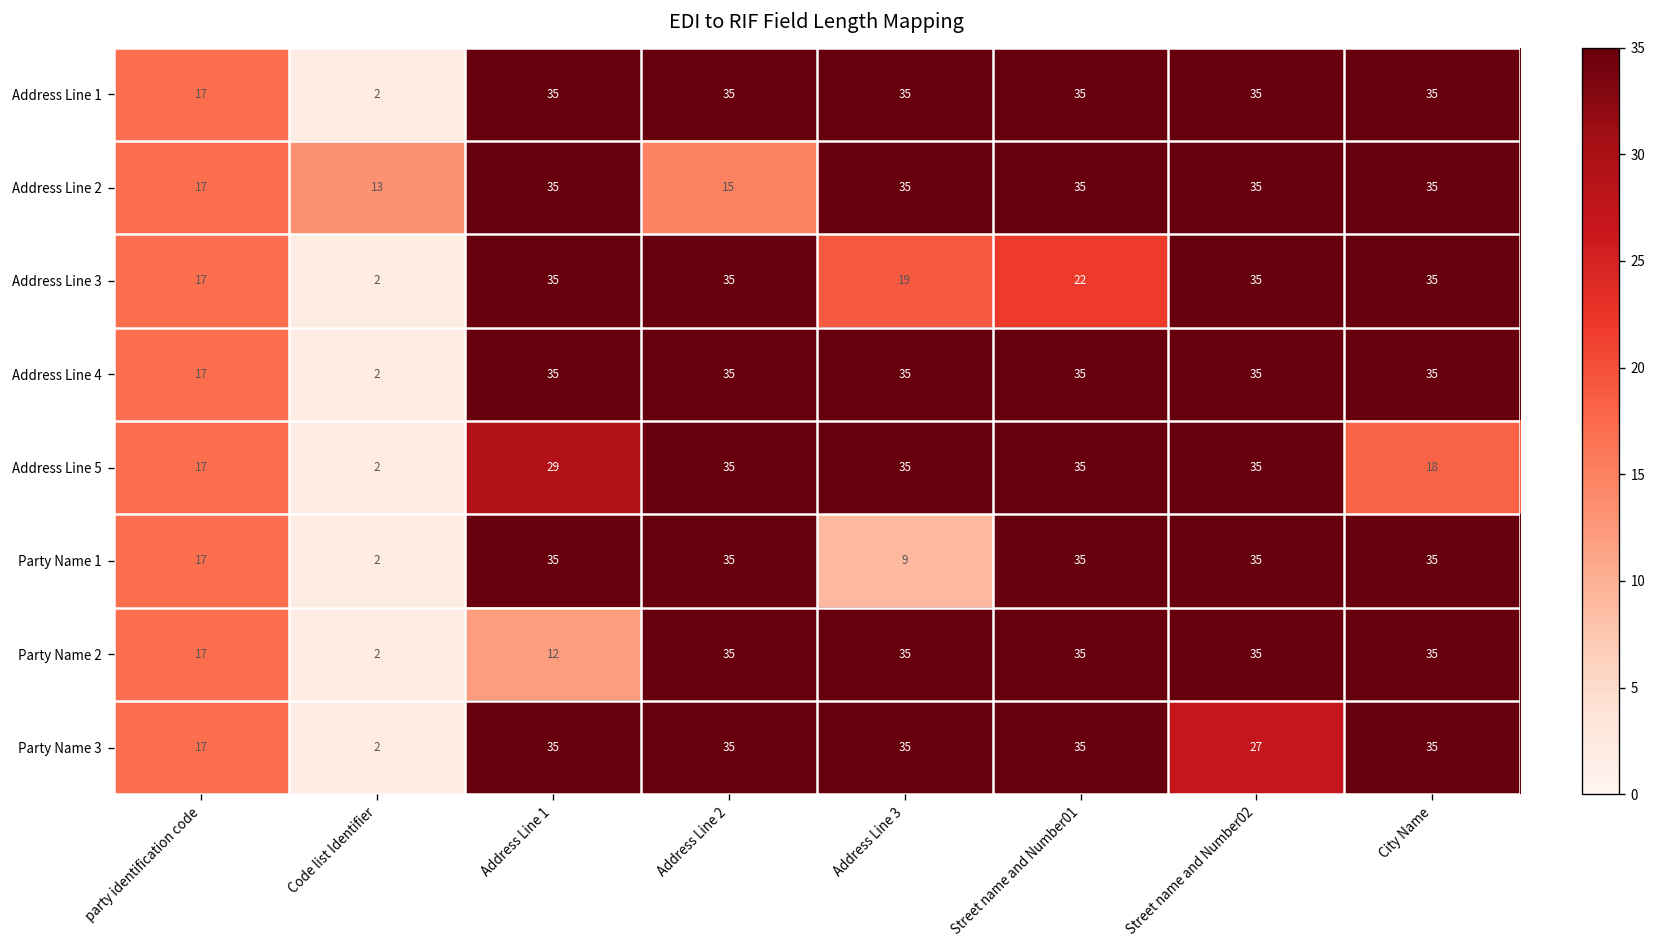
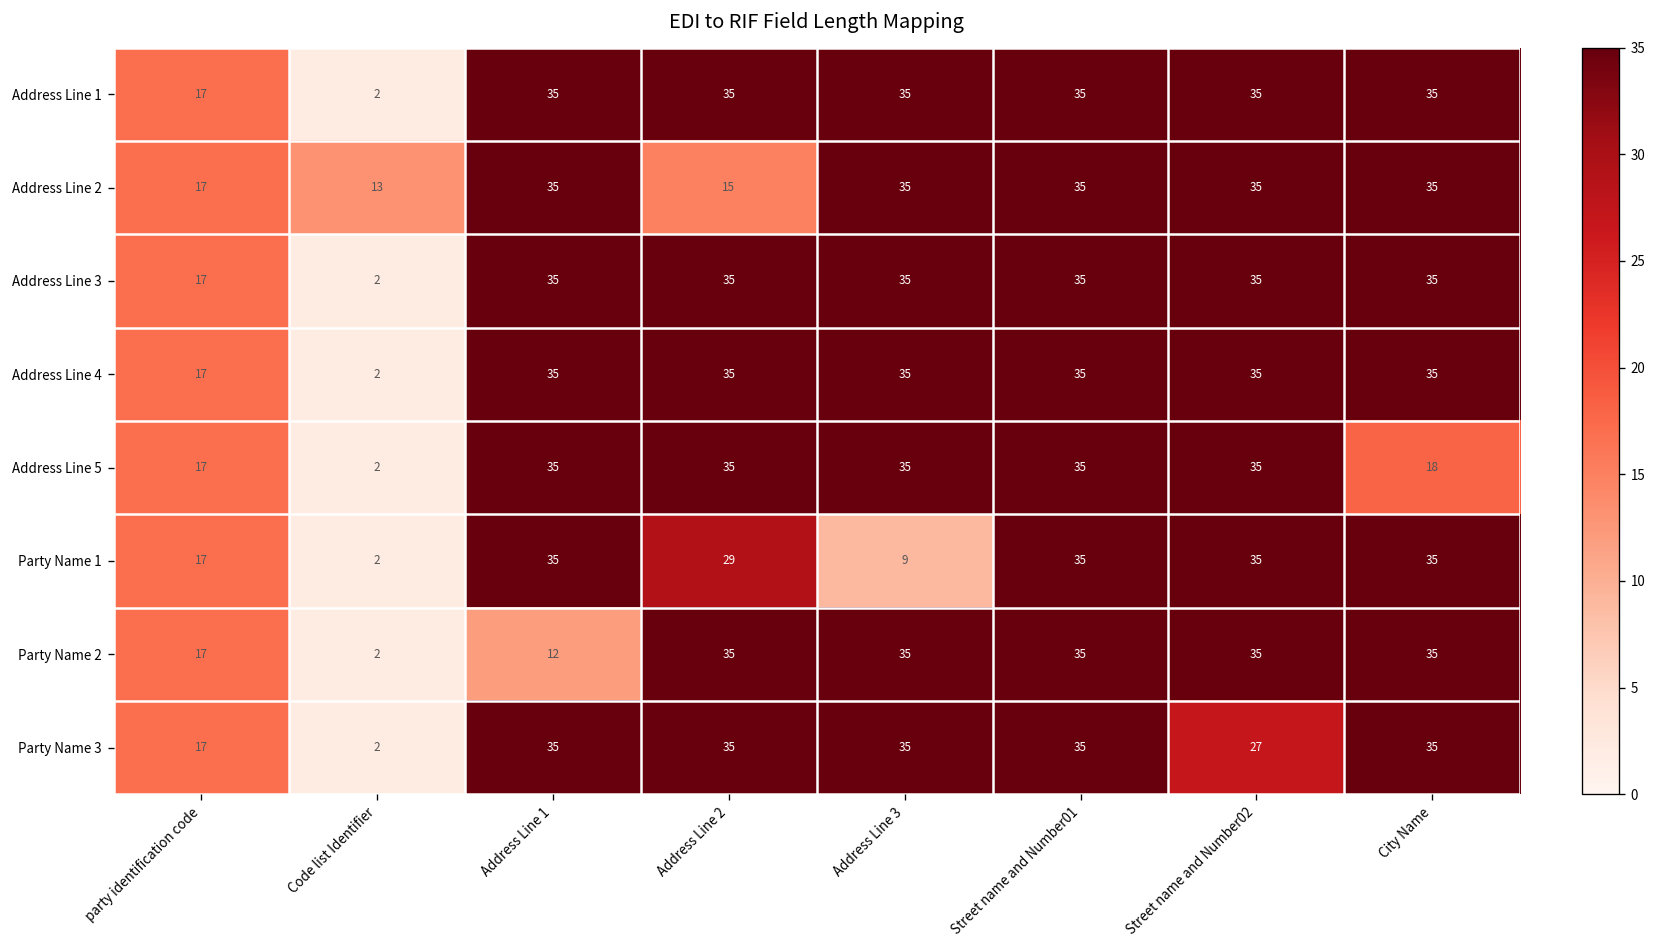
  {
    "Address Line 1": {
      "party identification code": 17,
      "Code list Identifier": 2,
      "Address Line 1": 35,
      "Address Line 2": 35,
      "Address Line 3": 35,
      "Street name and Number01": 35,
      "Street name and Number02": 35,
      "City Name": 35
    },
    "Address Line 2": {
      "party identification code": 17,
      "Code list Identifier": 13,
      "Address Line 1": 35,
      "Address Line 2": 15,
      "Address Line 3": 35,
      "Street name and Number01": 35,
      "Street name and Number02": 35,
      "City Name": 35
    },
    "Address Line 3": {
      "party identification code": 17,
      "Code list Identifier": 2,
      "Address Line 1": 35,
      "Address Line 2": 35,
-     "Address Line 3": 19,
-     "Street name and Number01": 22,
+     "Address Line 3": 35,
+     "Street name and Number01": 35,
      "Street name and Number02": 35,
      "City Name": 35
    },
    "Address Line 4": {
      "party identification code": 17,
      "Code list Identifier": 2,
      "Address Line 1": 35,
      "Address Line 2": 35,
      "Address Line 3": 35,
      "Street name and Number01": 35,
      "Street name and Number02": 35,
      "City Name": 35
    },
    "Address Line 5": {
      "party identification code": 17,
      "Code list Identifier": 2,
-     "Address Line 1": 29,
+     "Address Line 1": 35,
      "Address Line 2": 35,
      "Address Line 3": 35,
      "Street name and Number01": 35,
      "Street name and Number02": 35,
      "City Name": 18
    },
    "Party Name 1": {
      "party identification code": 17,
      "Code list Identifier": 2,
      "Address Line 1": 35,
-     "Address Line 2": 35,
+     "Address Line 2": 29,
      "Address Line 3": 9,
      "Street name and Number01": 35,
      "Street name and Number02": 35,
      "City Name": 35
    },
    "Party Name 2": {
      "party identification code": 17,
      "Code list Identifier": 2,
      "Address Line 1": 12,
      "Address Line 2": 35,
      "Address Line 3": 35,
      "Street name and Number01": 35,
      "Street name and Number02": 35,
      "City Name": 35
    },
    "Party Name 3": {
      "party identification code": 17,
      "Code list Identifier": 2,
      "Address Line 1": 35,
      "Address Line 2": 35,
      "Address Line 3": 35,
      "Street name and Number01": 35,
      "Street name and Number02": 27,
      "City Name": 35
    }
  }
